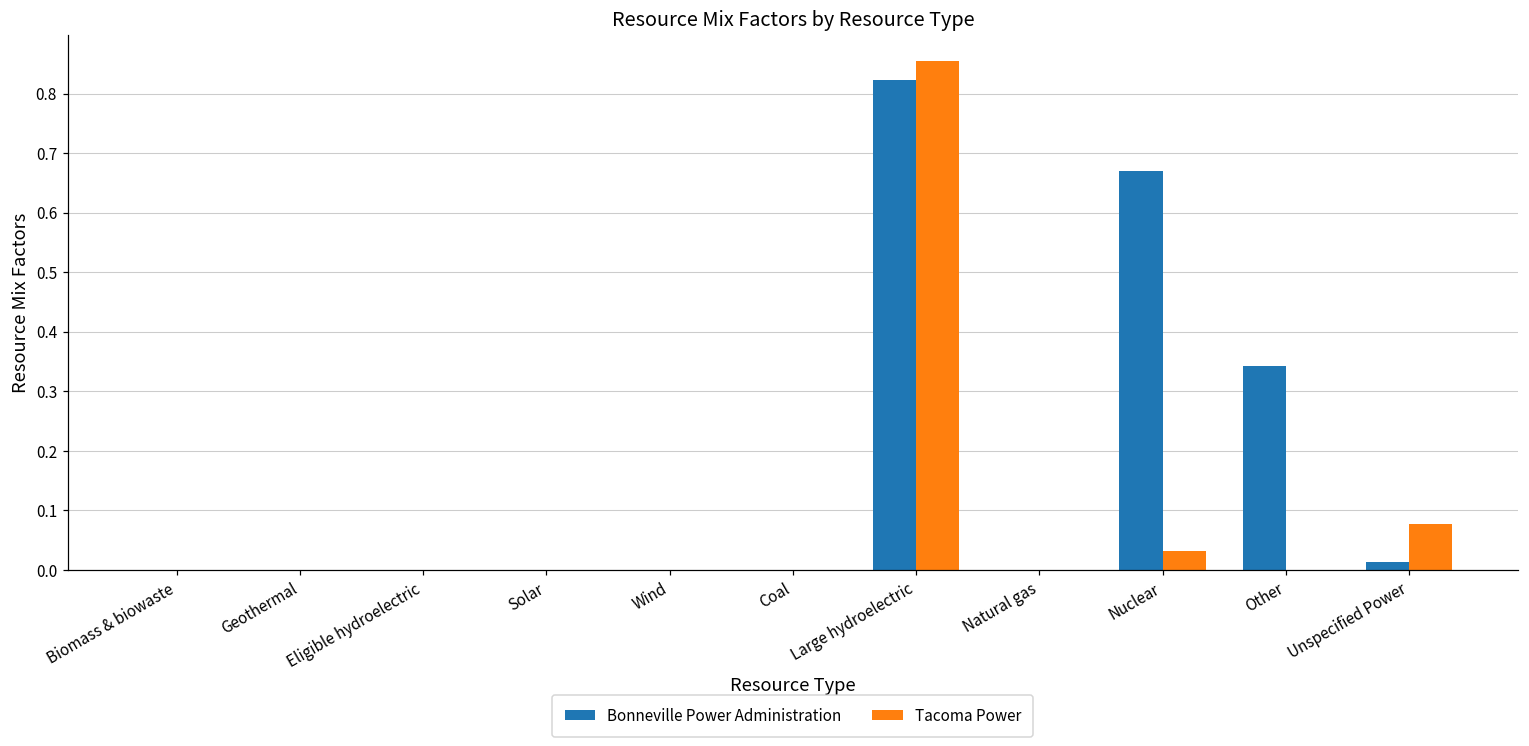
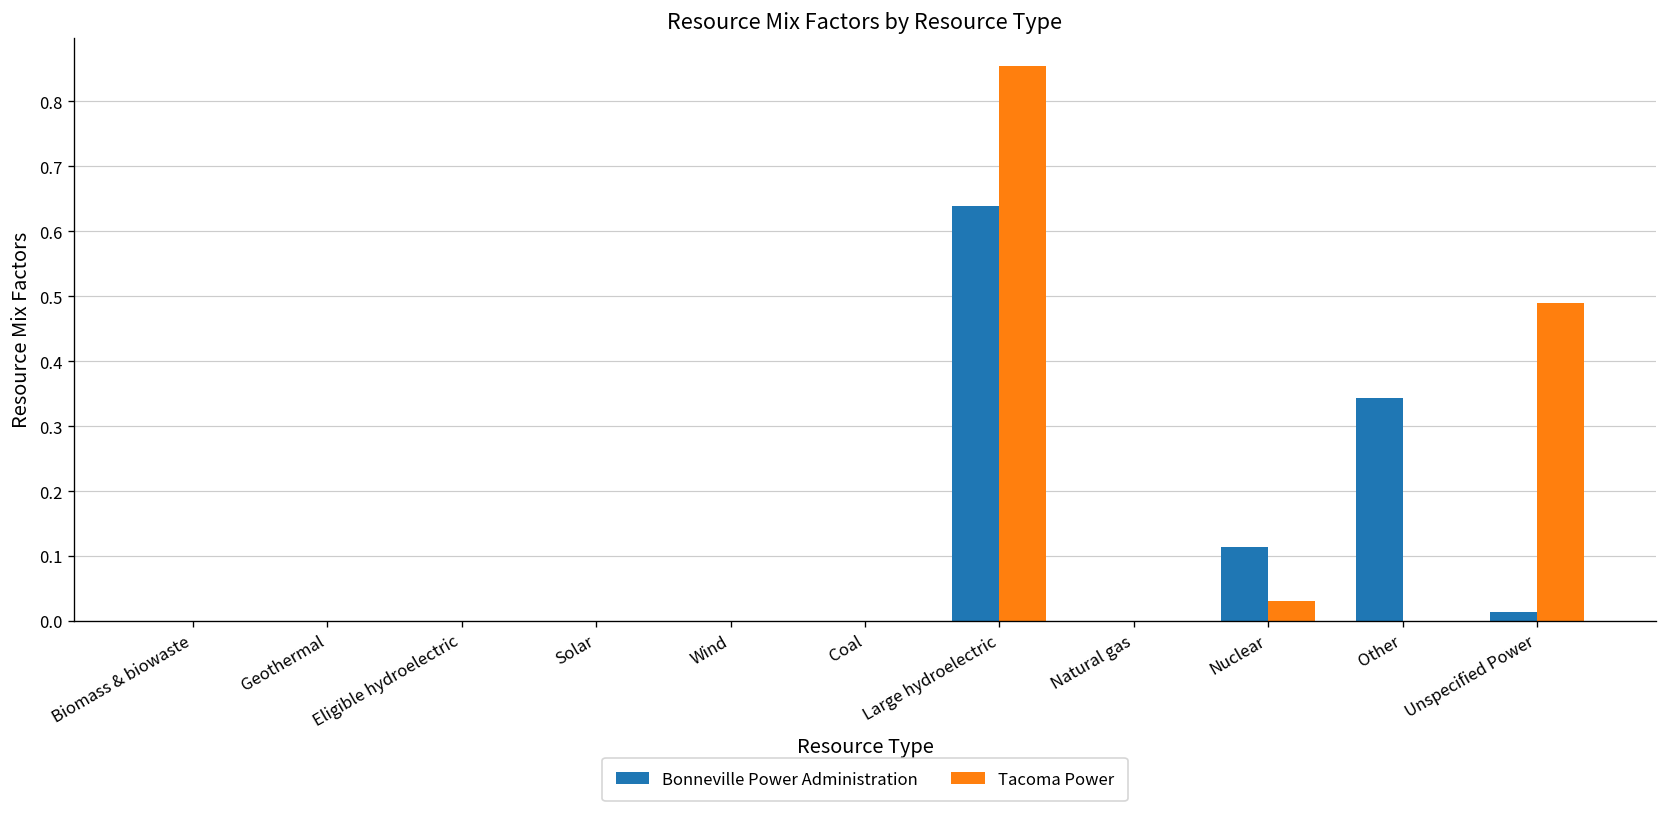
  {
    "Bonneville Power Administration": {
      "Biomass & biowaste": 0.00,
      "Geothermal": 0.00,
      "Eligible hydroelectric": 0.00,
      "Wind": 0.00,
      "Coal": 0.00,
-     "Large hydroelectric": 0.82,
+     "Large hydroelectric": 0.64,
      "Natural gas": 0.00,
-     "Nuclear": 0.67,
+     "Nuclear": 0.11,
      "Other": 0.34,
      "Unspecified Power": 0.01
    },
    "Tacoma Power": {
      "Biomass & biowaste": 0.00,
      "Geothermal": 0.00,
      "Eligible hydroelectric": 0.00,
      "Solar": 0.00,
      "Wind": 0.00,
      "Coal": 0.00,
      "Large hydroelectric": 0.86,
      "Natural gas": 0.00,
      "Nuclear": 0.03,
      "Other": 0.00,
-     "Unspecified Power": 0.08
+     "Unspecified Power": 0.49
    }
  }
